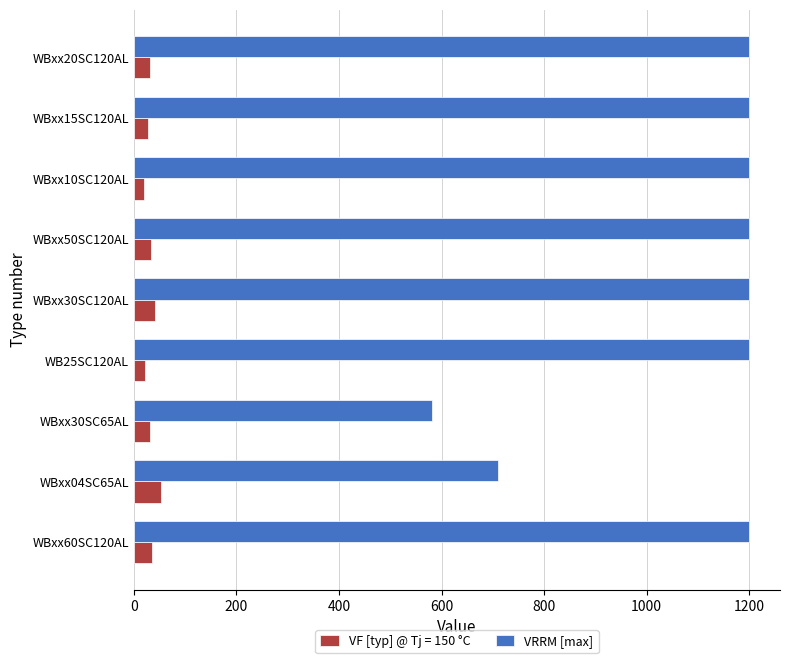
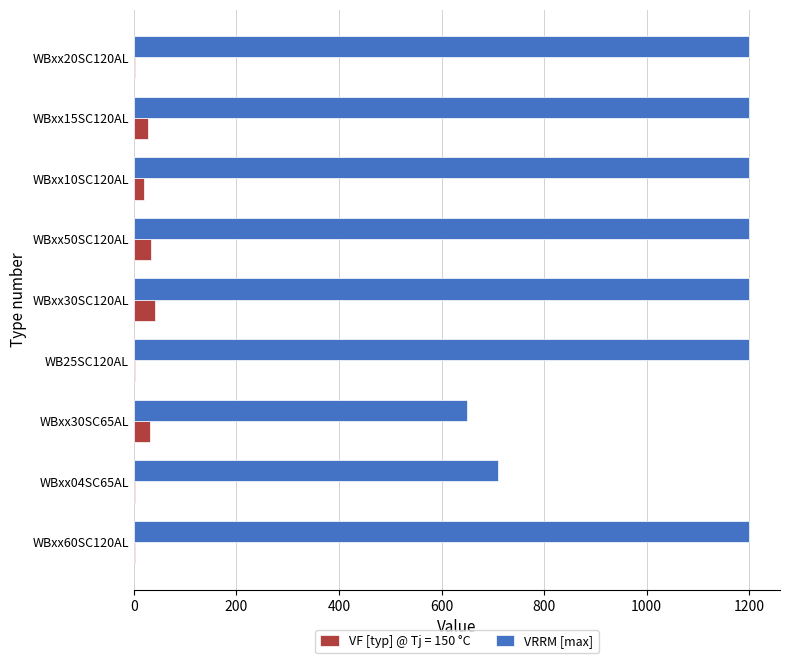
  {
    "VF [typ] @ Tj = 150 °C": {
-     "WBxx20SC120AL": 30,
+     "WBxx20SC120AL": 0,
      "WBxx15SC120AL": 30,
      "WBxx10SC120AL": 20,
      "WBxx50SC120AL": 30,
      "WBxx30SC120AL": 40,
-     "WB25SC120AL": 20,
+     "WB25SC120AL": 0,
      "WBxx30SC65AL": 30,
-     "WBxx04SC65AL": 50,
-     "WBxx60SC120AL": 40
+     "WBxx04SC65AL": 0,
+     "WBxx60SC120AL": 0
    },
    "VRRM [max]": {
      "WBxx20SC120AL": 1200,
      "WBxx15SC120AL": 1200,
      "WBxx10SC120AL": 1200,
      "WBxx50SC120AL": 1200,
      "WBxx30SC120AL": 1200,
      "WB25SC120AL": 1200,
-     "WBxx30SC65AL": 580,
+     "WBxx30SC65AL": 650,
      "WBxx04SC65AL": 710,
      "WBxx60SC120AL": 1200
    }
  }
